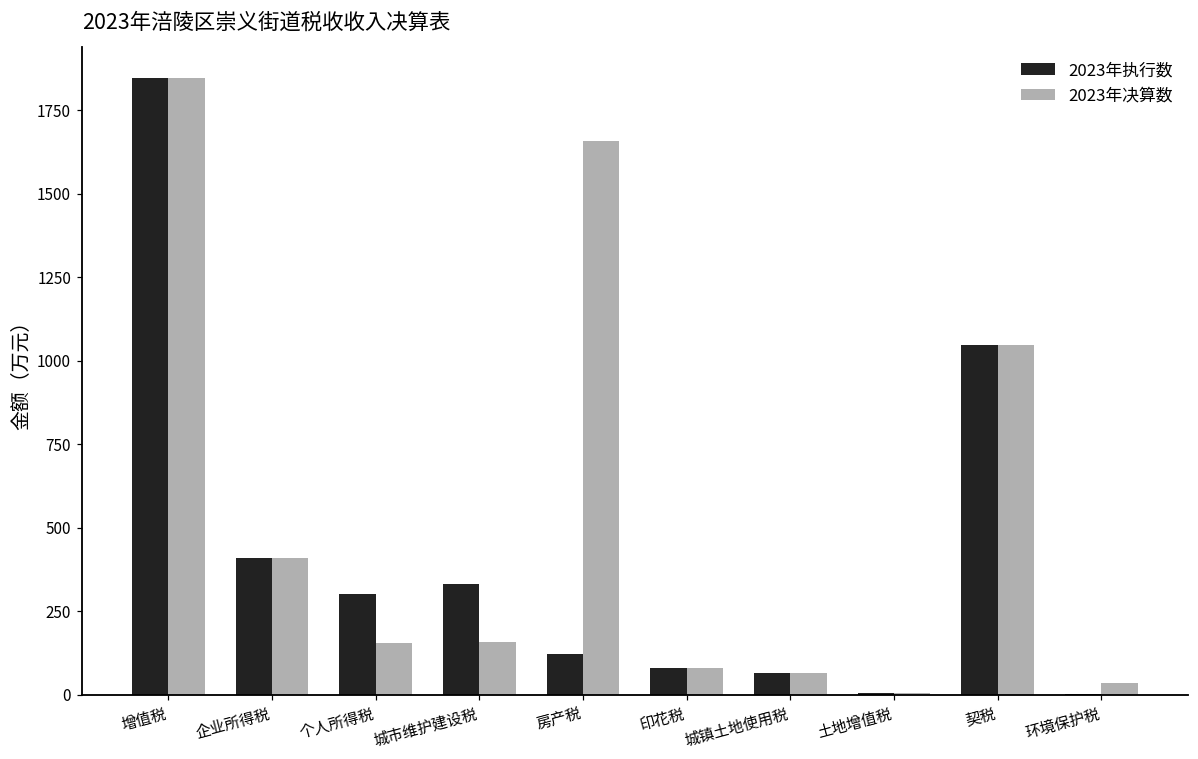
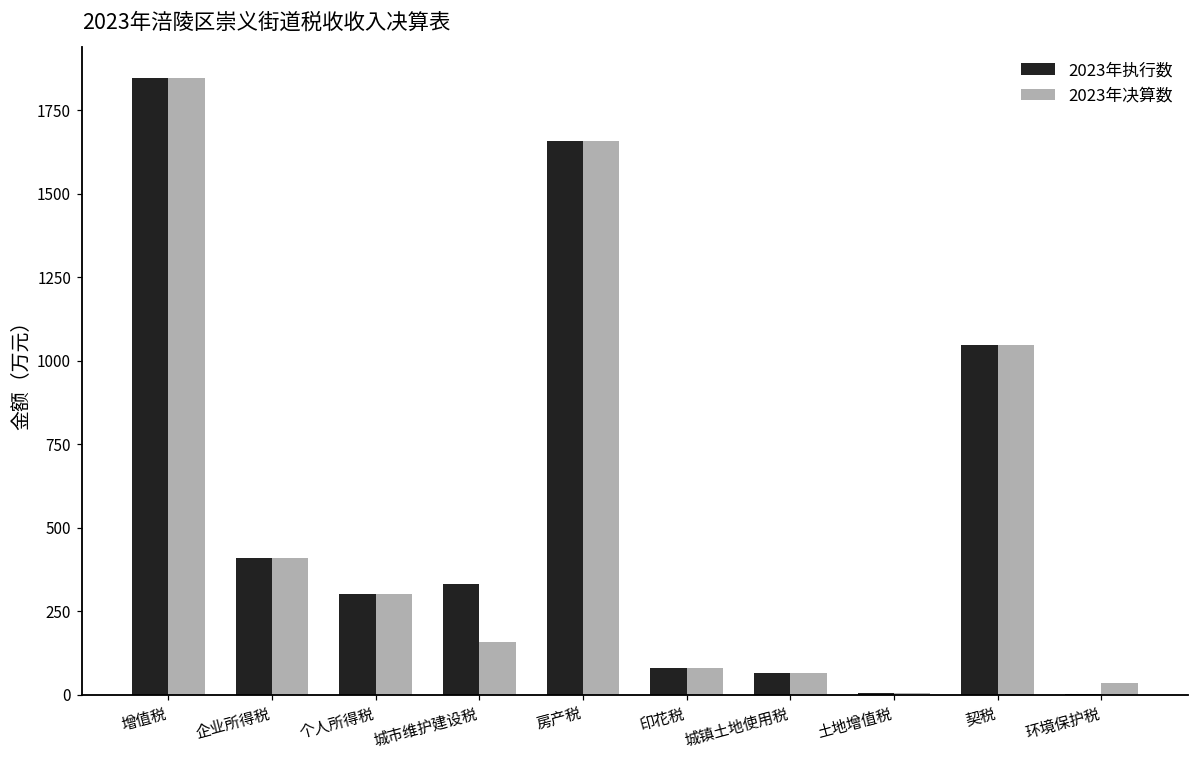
  {
    "2023年执行数": {
      "增值税": 1850,
      "企业所得税": 410,
      "个人所得税": 300,
      "城市维护建设税": 330,
-     "房产税": 120,
+     "房产税": 1660,
      "印花税": 80,
      "城镇土地使用税": 60,
      "契税": 1050
    },
    "2023年决算数": {
      "增值税": 1850,
      "企业所得税": 410,
-     "个人所得税": 150,
+     "个人所得税": 300,
      "城市维护建设税": 160,
      "房产税": 1660,
      "印花税": 80,
      "城镇土地使用税": 60,
      "契税": 1050,
      "环境保护税": 40
    }
  }
